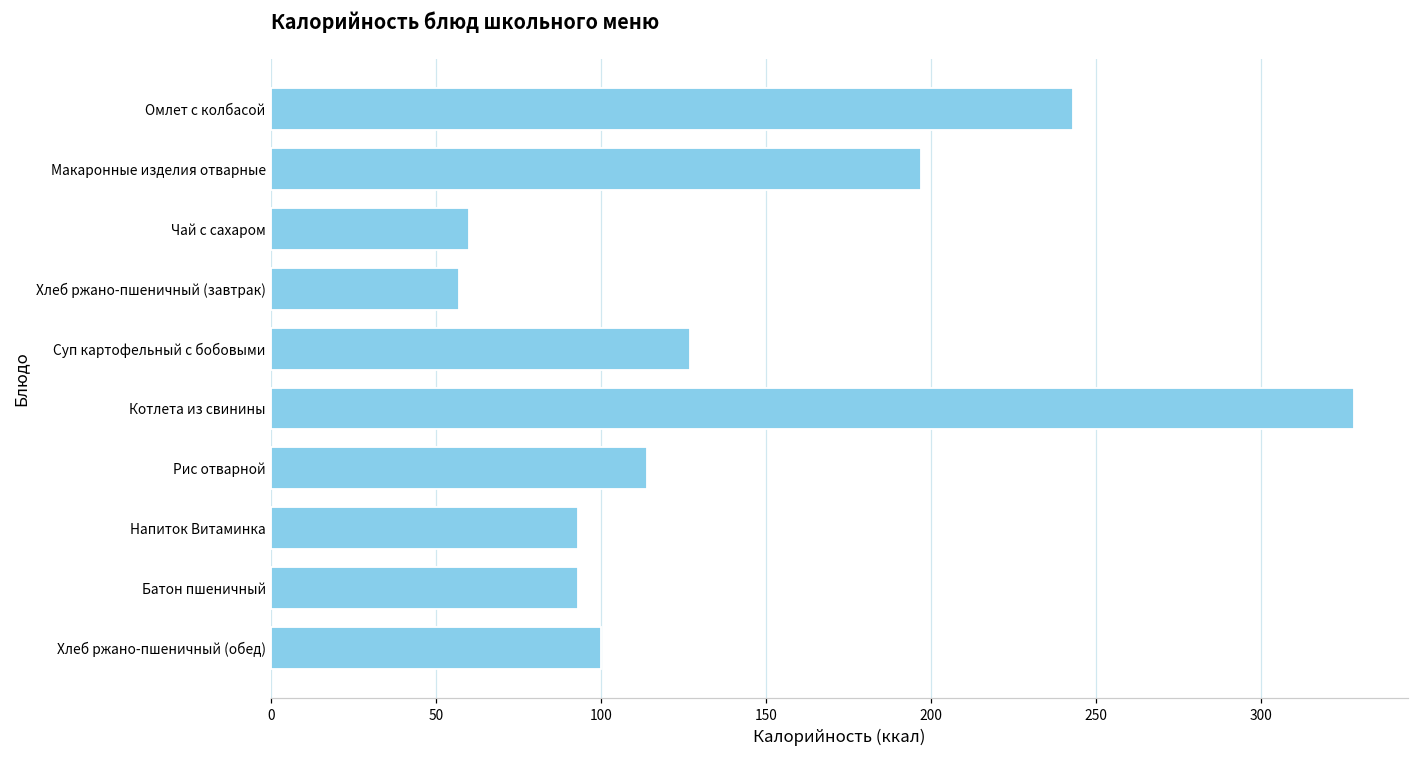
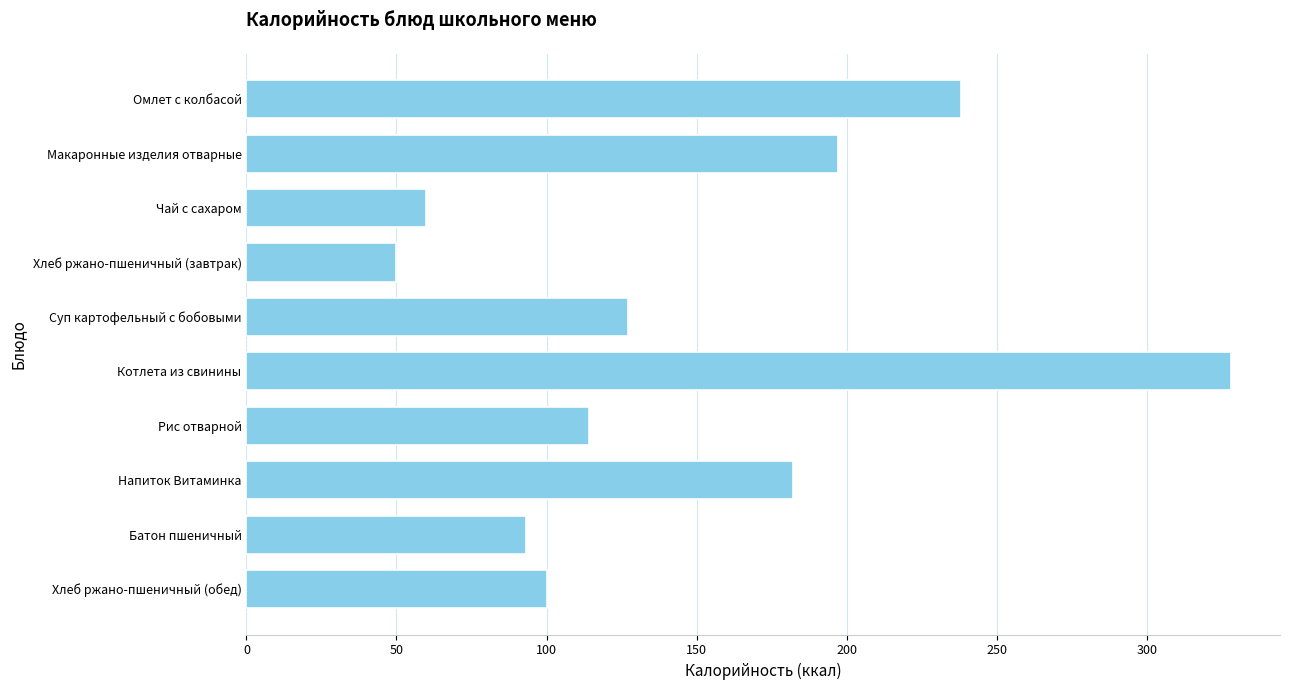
  {
-   "Омлет с колбасой": 243,
+   "Омлет с колбасой": 238,
    "Макаронные изделия отварные": 197,
    "Чай с сахаром": 60,
-   "Хлеб ржано-пшеничный (завтрак)": 57,
+   "Хлеб ржано-пшеничный (завтрак)": 50,
    "Суп картофельный с бобовыми": 127,
    "Котлета из свинины": 328,
    "Рис отварной": 114,
-   "Напиток Витаминка": 93,
+   "Напиток Витаминка": 182,
    "Батон пшеничный": 93,
    "Хлеб ржано-пшеничный (обед)": 100
  }
